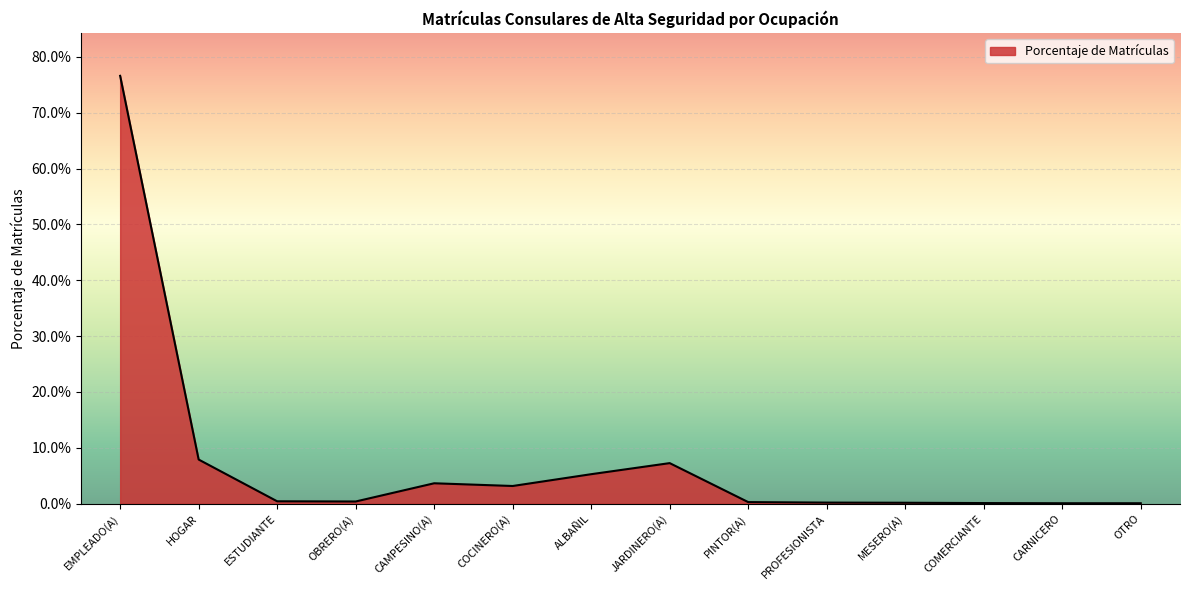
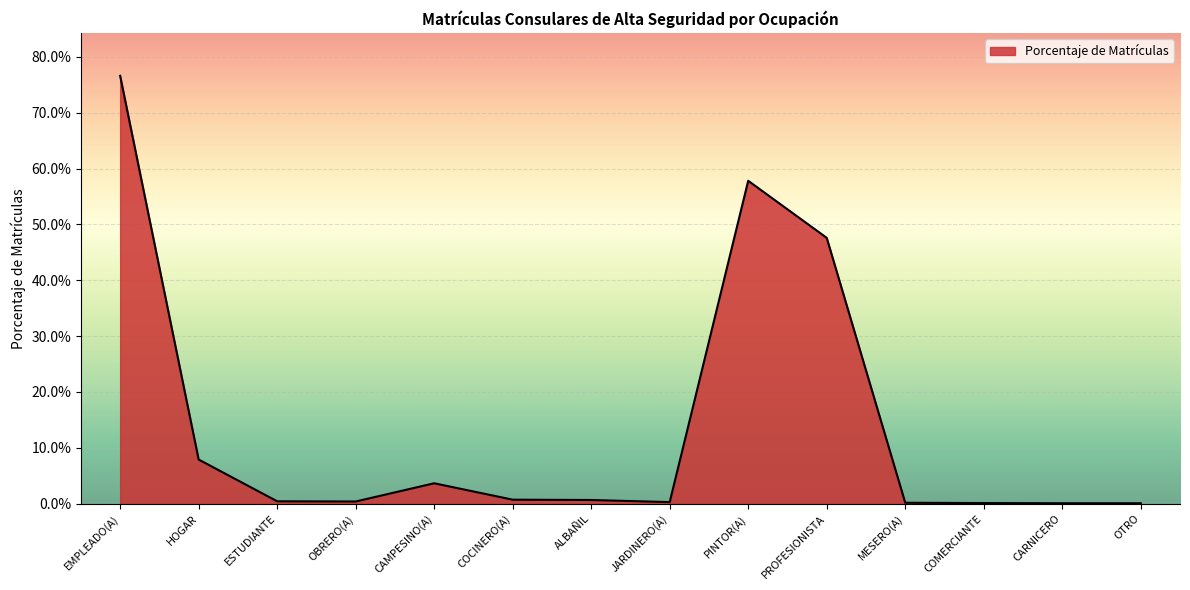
  {
    "EMPLEADO(A)": "77%",
    "HOGAR": "8%",
    "ESTUDIANTE": "0%",
    "OBRERO(A)": "0%",
    "CAMPESINO(A)": "4%",
-   "COCINERO(A)": "3%",
-   "ALBAÑIL": "5%",
-   "JARDINERO(A)": "7%",
-   "PINTOR(A)": "0%",
-   "PROFESIONISTA": "0%",
+   "COCINERO(A)": "1%",
+   "ALBAÑIL": "1%",
+   "JARDINERO(A)": "0%",
+   "PINTOR(A)": "58%",
+   "PROFESIONISTA": "48%",
    "MESERO(A)": "0%",
    "COMERCIANTE": "0%",
    "CARNICERO": "0%",
    "OTRO": "0%"
  }
